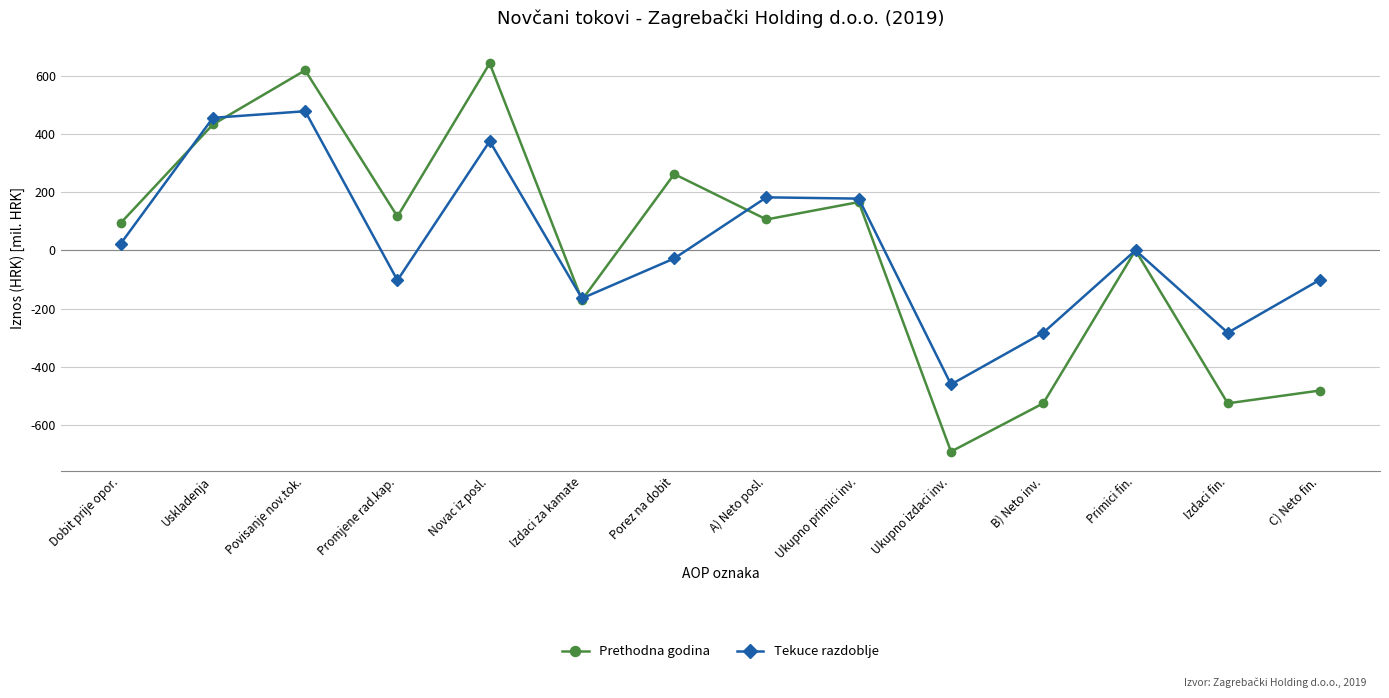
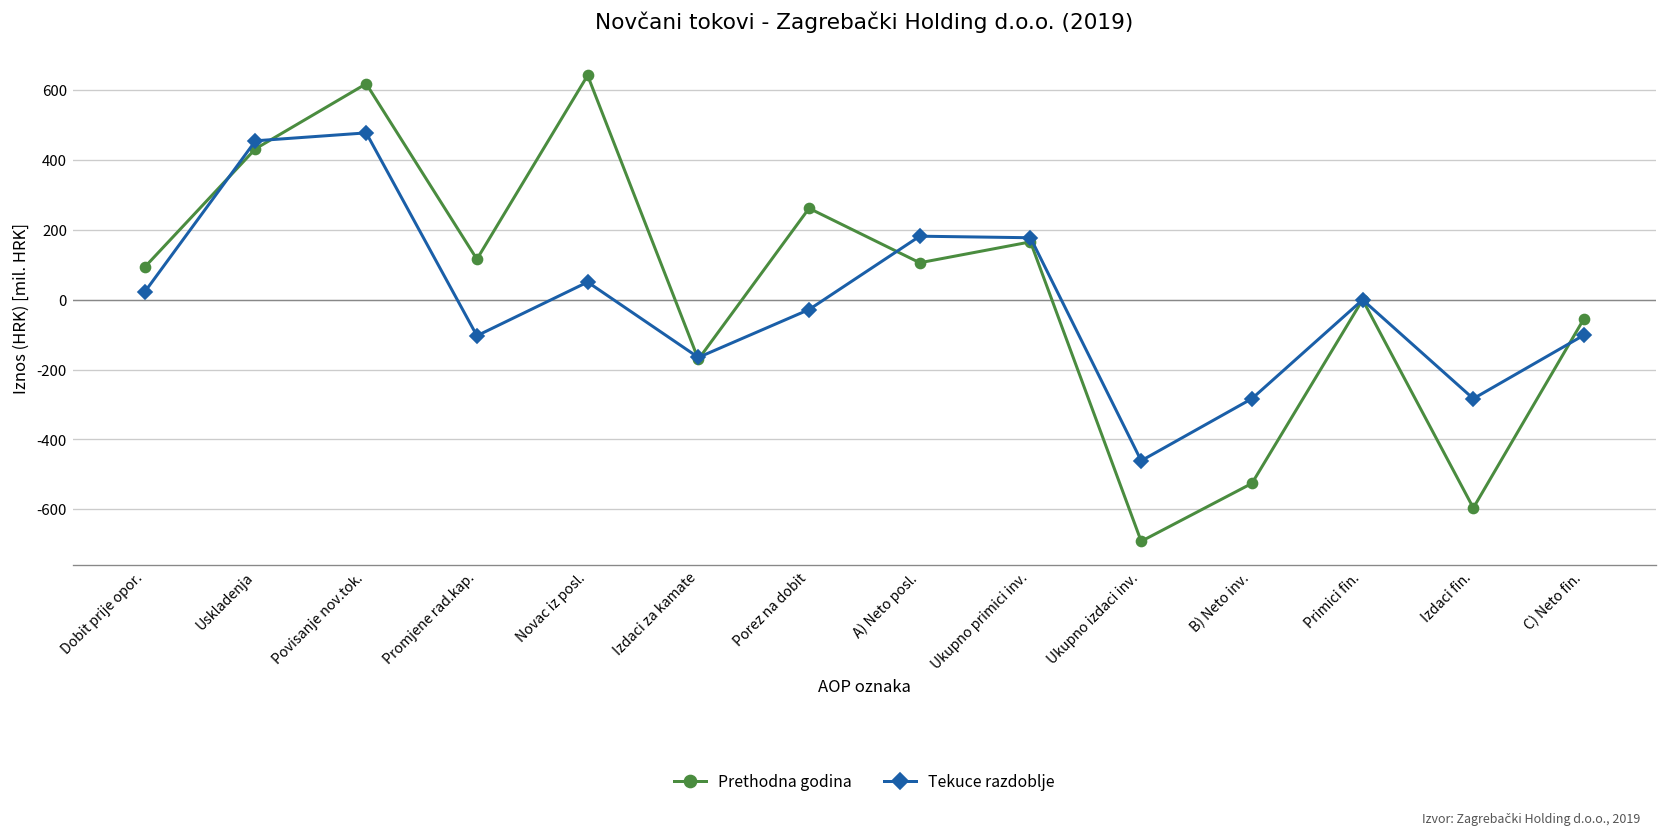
  {
    "Prethodna godina": {
      "Dobit prije opor.": 90,
      "Uskladenja": 430,
      "Povisanje nov.tok.": 620,
      "Promjene rad.kap.": 120,
      "Novac iz posl.": 640,
      "Porez na dobit": 260,
      "A) Neto posl.": 110,
      "Ukupno primici inv.": 170,
      "Ukupno izdaci inv.": -690,
      "B) Neto inv.": -530,
-     "Izdaci fin.": -530,
-     "C) Neto fin.": -480
+     "Izdaci fin.": -600,
+     "C) Neto fin.": -50
    },
    "Tekuce razdoblje": {
      "Dobit prije opor.": 20,
      "Uskladenja": 460,
      "Povisanje nov.tok.": 480,
      "Promjene rad.kap.": -100,
-     "Novac iz posl.": 380,
+     "Novac iz posl.": 50,
      "Porez na dobit": -30,
      "A) Neto posl.": 180,
      "Ukupno primici inv.": 180,
      "Ukupno izdaci inv.": -460,
      "B) Neto inv.": -280,
      "Izdaci fin.": -280,
      "C) Neto fin.": -100
    }
  }
